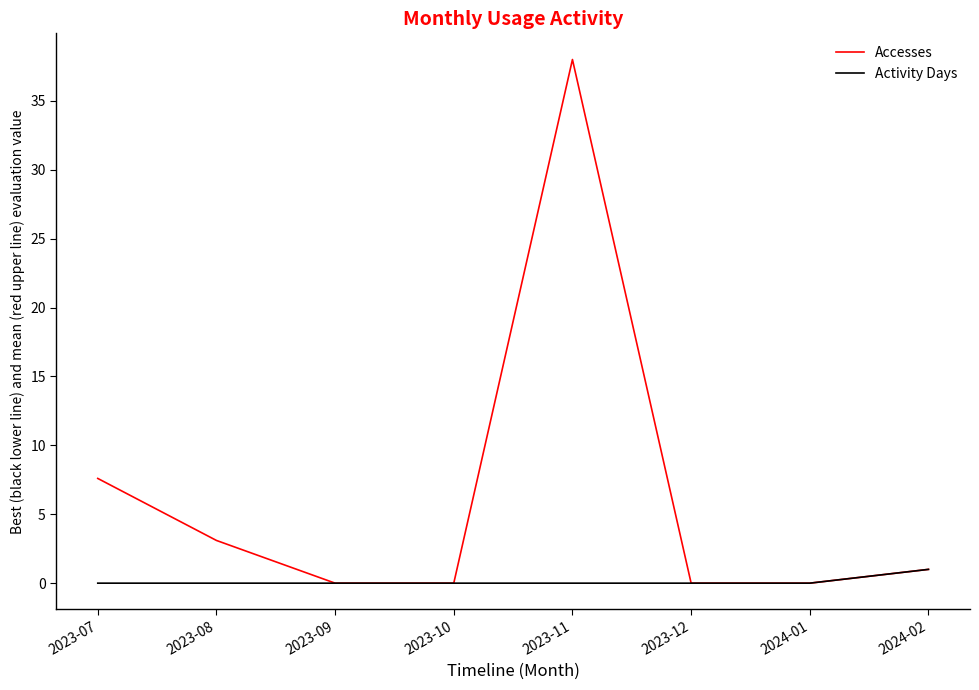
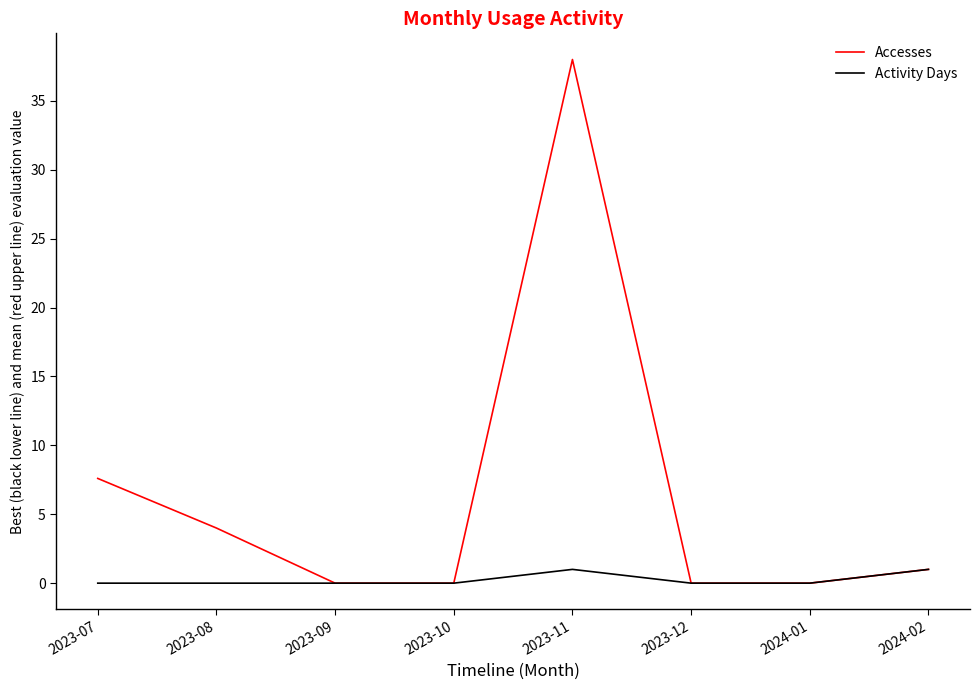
  {
    "Accesses": {
      "2023-07": 7.6,
-     "2023-08": 3.1,
+     "2023-08": 4.0,
      "2023-11": 38.0
    },
    "Activity Days": {
      "2023-07": 0,
      "2023-08": 0,
-     "2023-11": 0
+     "2023-11": 1
    }
  }
